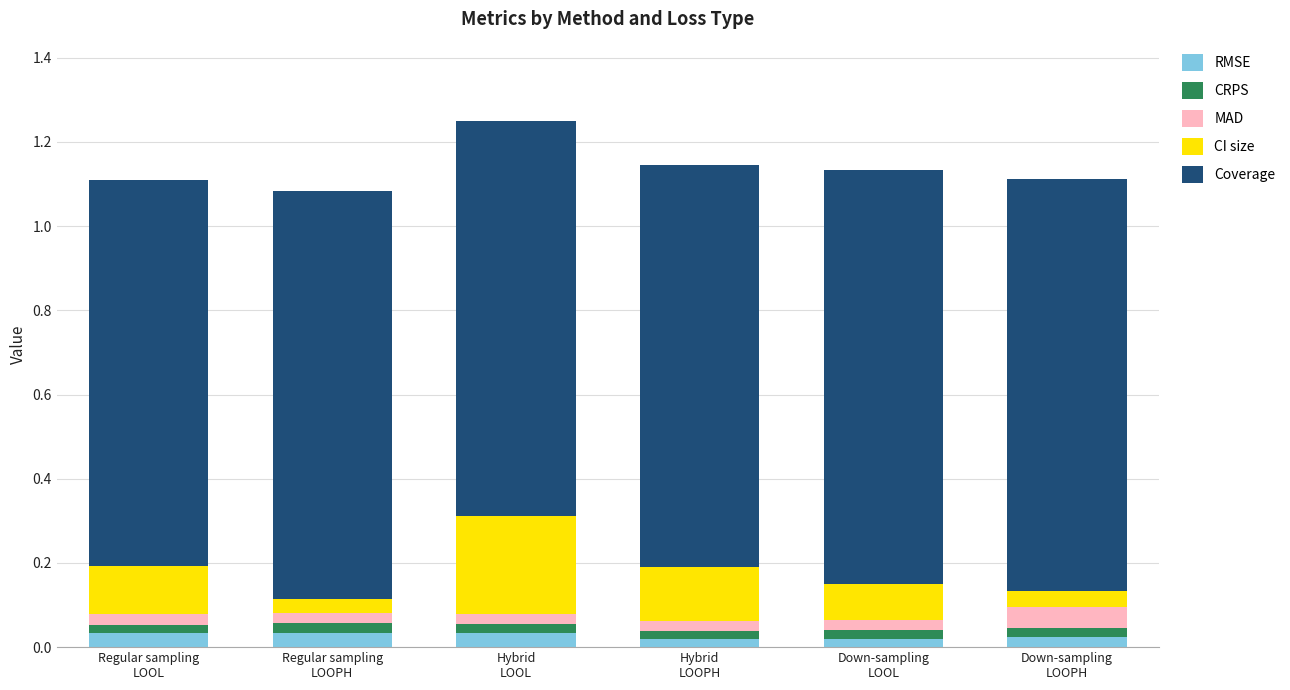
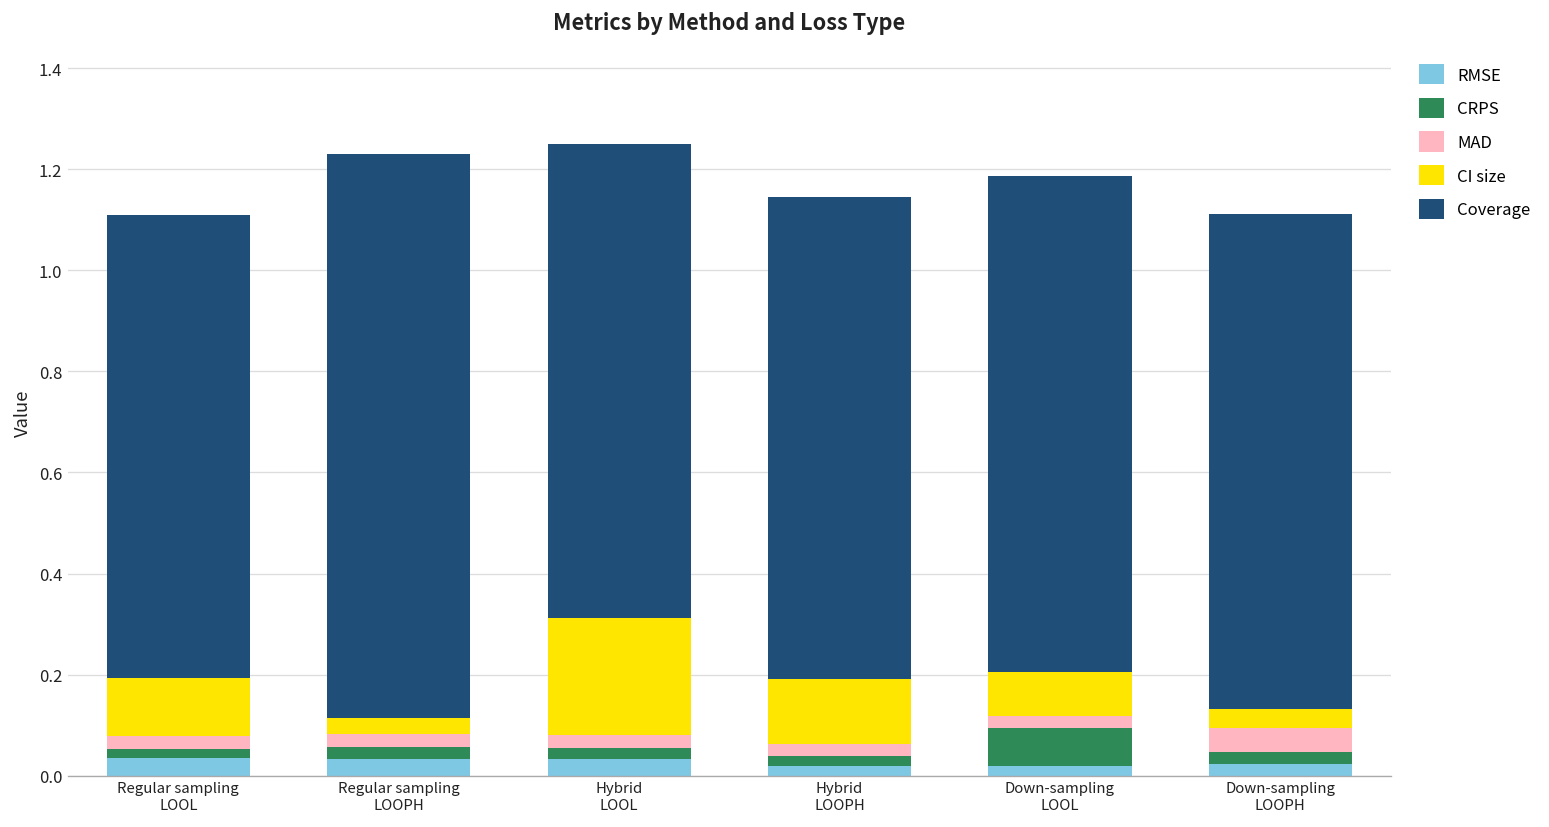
  {
    "RMSE": {
      "Regular sampling LOOL": 0.03,
      "Regular sampling LOOPH": 0.03,
      "Hybrid LOOL": 0.03,
      "Hybrid LOOPH": 0.02,
      "Down-sampling LOOL": 0.02,
      "Down-sampling LOOPH": 0.02
    },
    "CRPS": {
      "Regular sampling LOOL": 0.02,
      "Regular sampling LOOPH": 0.02,
      "Hybrid LOOL": 0.02,
      "Hybrid LOOPH": 0.02,
-     "Down-sampling LOOL": 0.02,
+     "Down-sampling LOOL": 0.07,
      "Down-sampling LOOPH": 0.02
    },
    "MAD": {
      "Regular sampling LOOL": 0.03,
      "Regular sampling LOOPH": 0.03,
      "Hybrid LOOL": 0.03,
      "Hybrid LOOPH": 0.03,
      "Down-sampling LOOL": 0.02,
      "Down-sampling LOOPH": 0.05
    },
    "CI size": {
      "Regular sampling LOOL": 0.11,
      "Regular sampling LOOPH": 0.03,
      "Hybrid LOOL": 0.23,
      "Hybrid LOOPH": 0.13,
      "Down-sampling LOOL": 0.09,
      "Down-sampling LOOPH": 0.04
    },
    "Coverage": {
      "Regular sampling LOOL": 0.92,
-     "Regular sampling LOOPH": 0.97,
+     "Regular sampling LOOPH": 1.12,
      "Hybrid LOOL": 0.94,
      "Hybrid LOOPH": 0.96,
      "Down-sampling LOOL": 0.98,
      "Down-sampling LOOPH": 0.98
    }
  }
